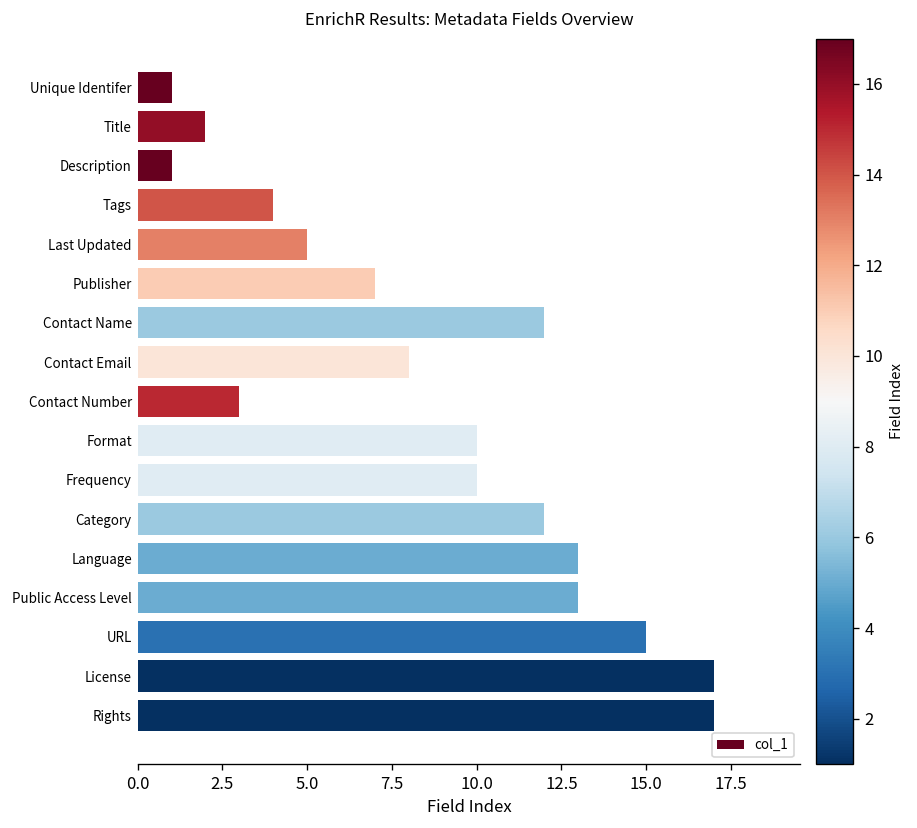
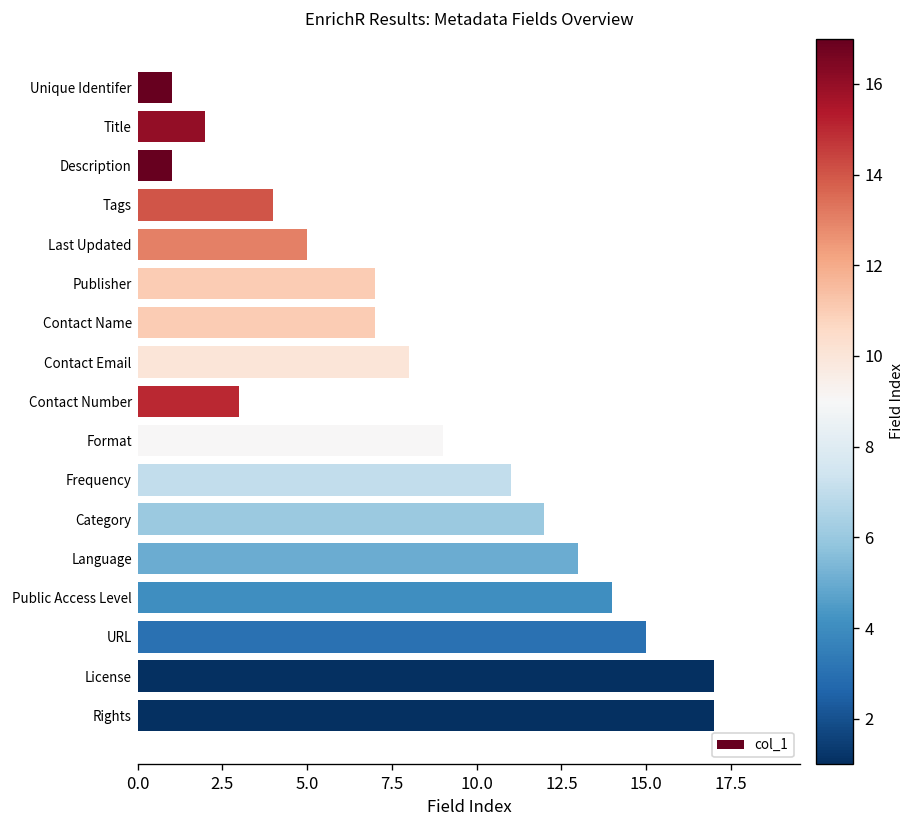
  {
    "Unique Identifer": 1,
    "Title": 2,
    "Description": 1,
    "Tags": 4,
    "Last Updated": 5,
    "Publisher": 7,
-   "Contact Name": 12,
+   "Contact Name": 7,
    "Contact Email": 8,
    "Contact Number": 3,
-   "Format": 10,
-   "Frequency": 10,
+   "Format": 9,
+   "Frequency": 11,
    "Category": 12,
    "Language": 13,
-   "Public Access Level": 13,
+   "Public Access Level": 14,
    "URL": 15,
    "License": 17,
    "Rights": 17
  }
